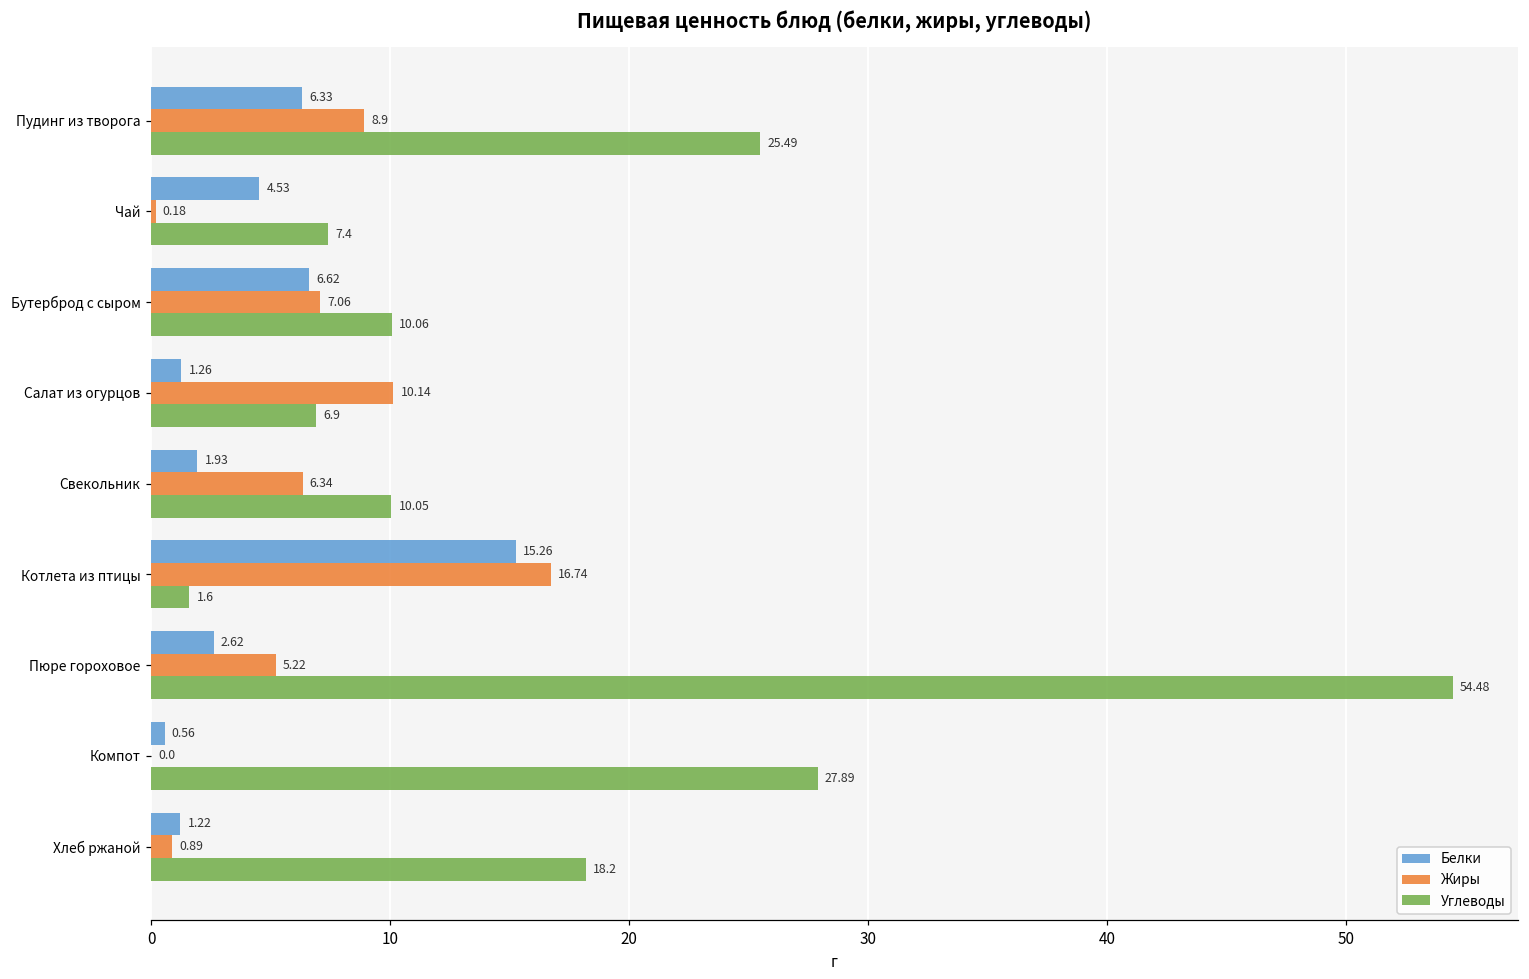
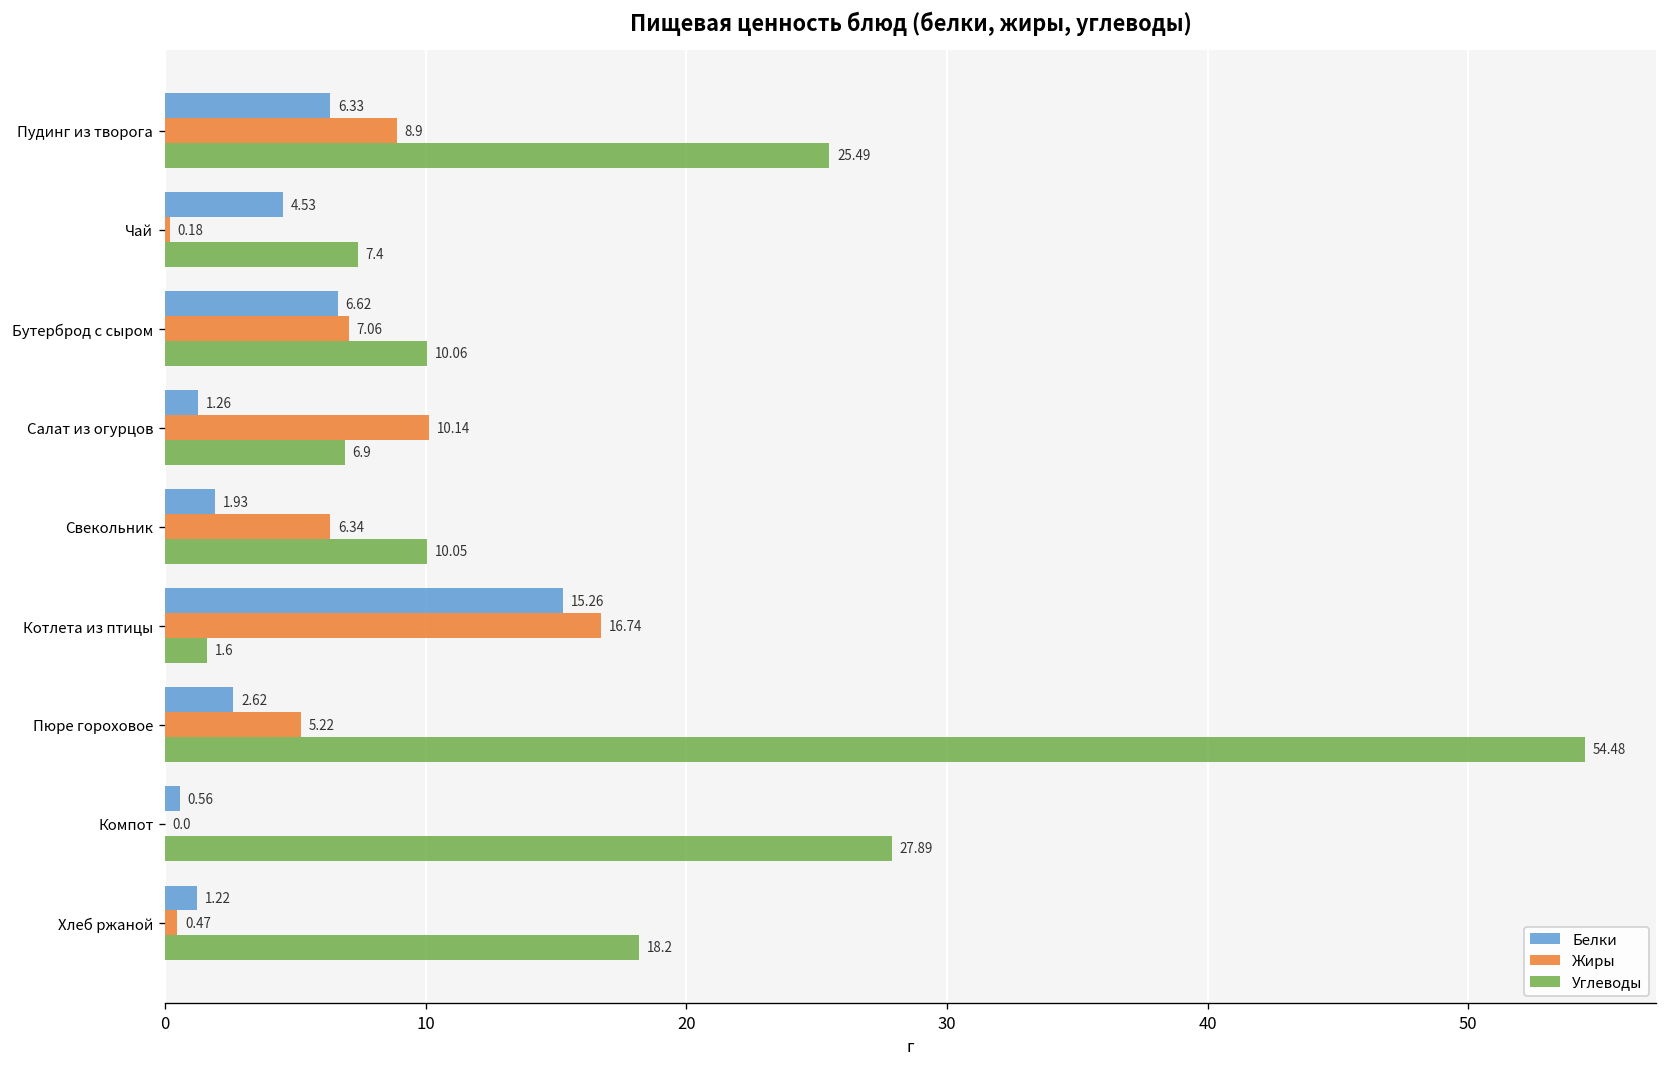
  {
    "Белки": {
      "Пудинг из творога": 6.33,
      "Чай": 4.53,
      "Бутерброд с сыром": 6.62,
      "Салат из огурцов": 1.26,
      "Свекольник": 1.93,
      "Котлета из птицы": 15.26,
      "Пюре гороховое": 2.62,
      "Компот": 0.56,
      "Хлеб ржаной": 1.22
    },
    "Жиры": {
      "Пудинг из творога": 8.9,
      "Чай": 0.18,
      "Бутерброд с сыром": 7.06,
      "Салат из огурцов": 10.14,
      "Свекольник": 6.34,
      "Котлета из птицы": 16.74,
      "Пюре гороховое": 5.22,
      "Компот": 0.0,
-     "Хлеб ржаной": 0.89
+     "Хлеб ржаной": 0.47
    },
    "Углеводы": {
      "Пудинг из творога": 25.49,
      "Чай": 7.4,
      "Бутерброд с сыром": 10.06,
      "Салат из огурцов": 6.9,
      "Свекольник": 10.05,
      "Котлета из птицы": 1.6,
      "Пюре гороховое": 54.48,
      "Компот": 27.89,
      "Хлеб ржаной": 18.2
    }
  }
